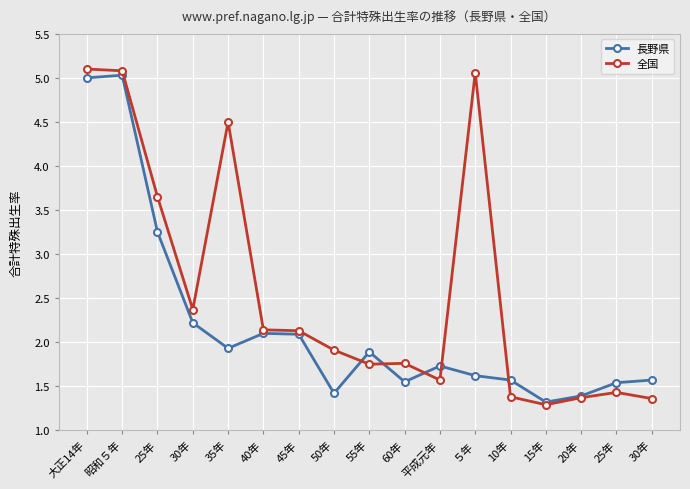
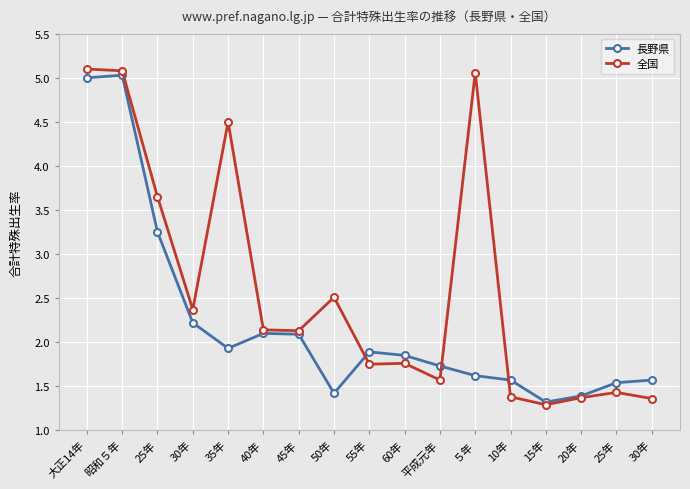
  {
    "長野県": {
      "大正14年": 5.0,
      "昭和５年": 5.0,
      "35年": 1.9,
      "40年": 2.1,
      "45年": 2.1,
      "50年": 1.4,
      "55年": 1.9,
-     "60年": 1.6,
+     "60年": 1.9,
      "平成元年": 1.7,
      "５年": 1.6,
      "10年": 1.6,
      "15年": 1.3
    },
    "全国": {
      "大正14年": 5.1,
      "昭和５年": 5.1,
      "35年": 4.5,
      "40年": 2.1,
      "45年": 2.1,
-     "50年": 1.9,
+     "50年": 2.5,
      "55年": 1.8,
      "60年": 1.8,
      "平成元年": 1.6,
      "５年": 5.1,
      "10年": 1.4,
      "15年": 1.3
    }
  }
